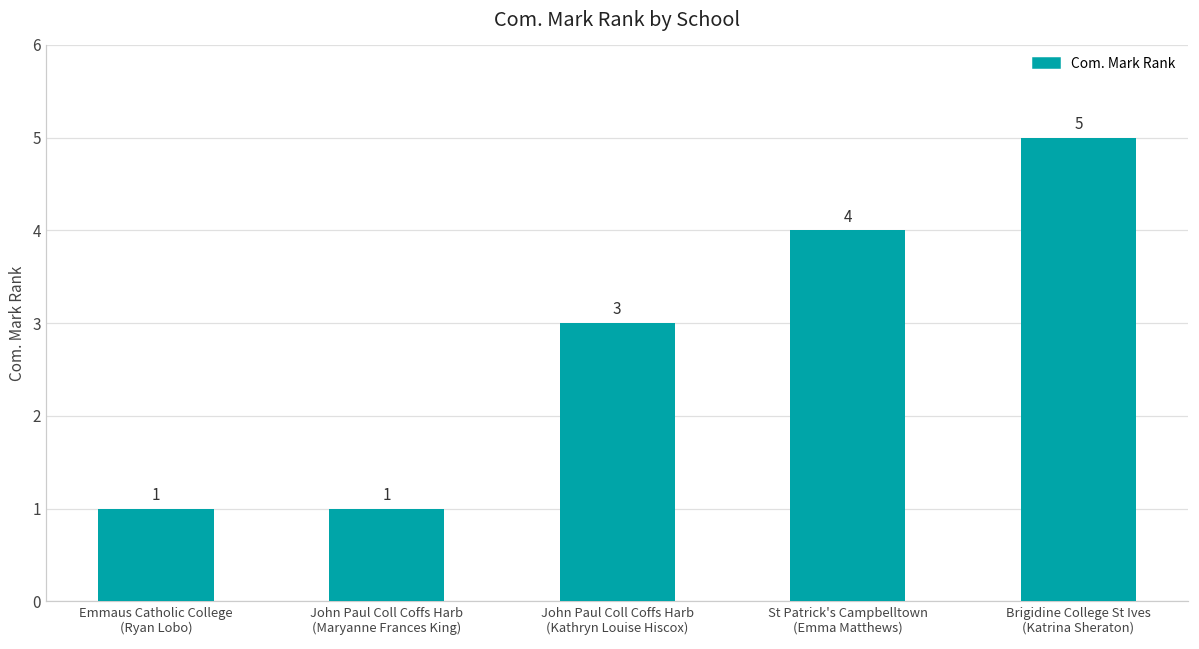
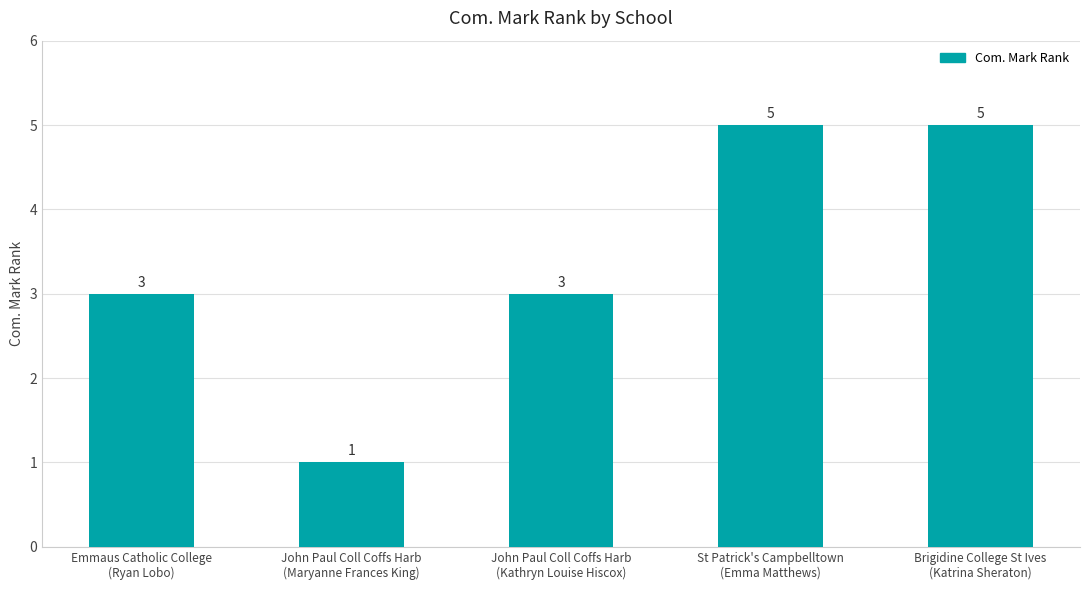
  {
-   "Emmaus Catholic College (Ryan Lobo)": 1,
+   "Emmaus Catholic College (Ryan Lobo)": 3,
    "John Paul Coll Coffs Harb (Maryanne Frances King)": 1,
    "John Paul Coll Coffs Harb (Kathryn Louise Hiscox)": 3,
-   "St Patrick's Campbelltown (Emma Matthews)": 4,
+   "St Patrick's Campbelltown (Emma Matthews)": 5,
    "Brigidine College St Ives (Katrina Sheraton)": 5
  }
